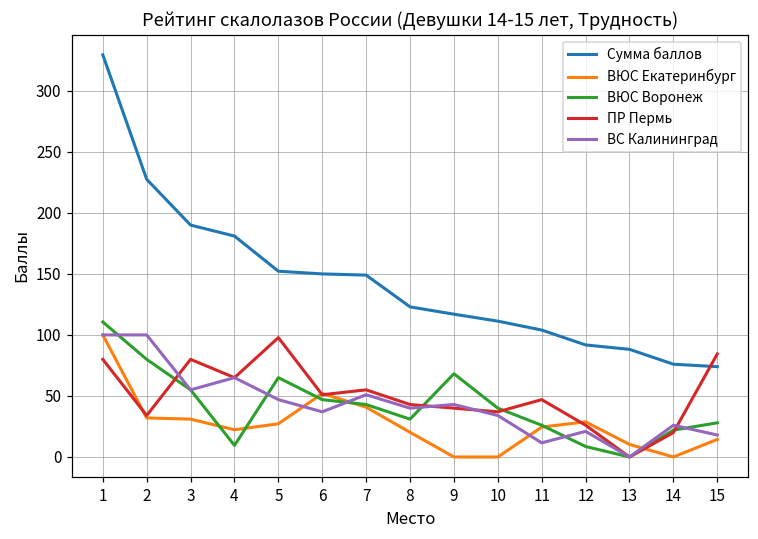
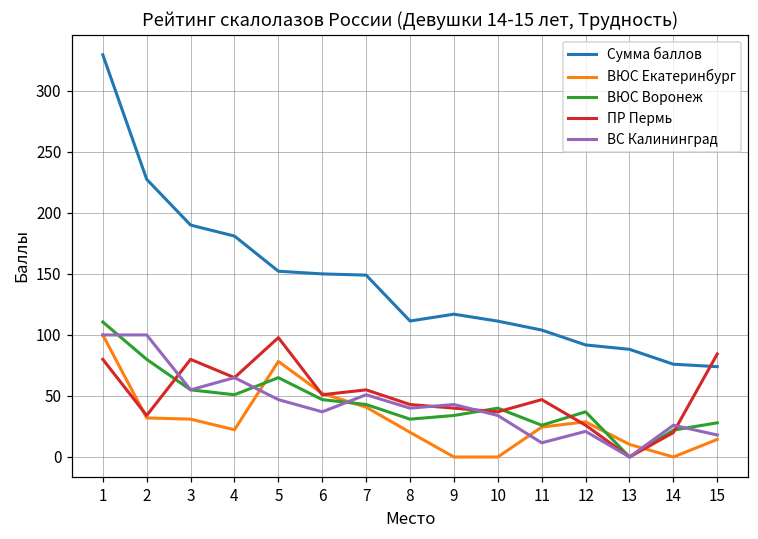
  {
    "Сумма баллов": {
      "1": 330,
      "2": 228,
      "3": 190,
      "4": 181,
      "5": 152,
      "6": 150,
      "7": 149,
-     "8": 123,
+     "8": 111,
      "9": 117,
      "10": 111,
      "11": 104,
      "12": 92,
      "13": 88,
      "14": 76,
      "15": 74
    },
    "ВЮС Екатеринбург": {
      "3": 31,
      "4": 22,
-     "5": 27,
+     "5": 78,
      "8": 20,
      "9": 0,
      "10": 0,
      "12": 29,
      "13": 10,
      "14": 0,
      "15": 14
    },
    "ВЮС Воронеж": {
      "1": 111,
      "2": 80,
-     "4": 10,
+     "4": 51,
      "5": 65,
      "6": 47,
      "8": 31,
-     "9": 68,
+     "9": 34,
      "10": 40,
-     "12": 9,
+     "12": 37,
      "15": 28
    },
    "ПР Пермь": {
      "1": 80,
      "3": 80,
      "5": 98,
      "7": 55,
      "8": 43,
      "9": 40,
      "10": 37,
      "11": 47,
      "12": 26,
      "15": 84
    },
    "ВС Калининград": {
      "2": 100,
      "5": 47,
      "6": 37,
      "7": 51,
      "8": 40,
      "9": 43,
      "10": 34,
      "11": 12,
      "12": 21,
      "14": 26,
      "15": 18
    }
  }
